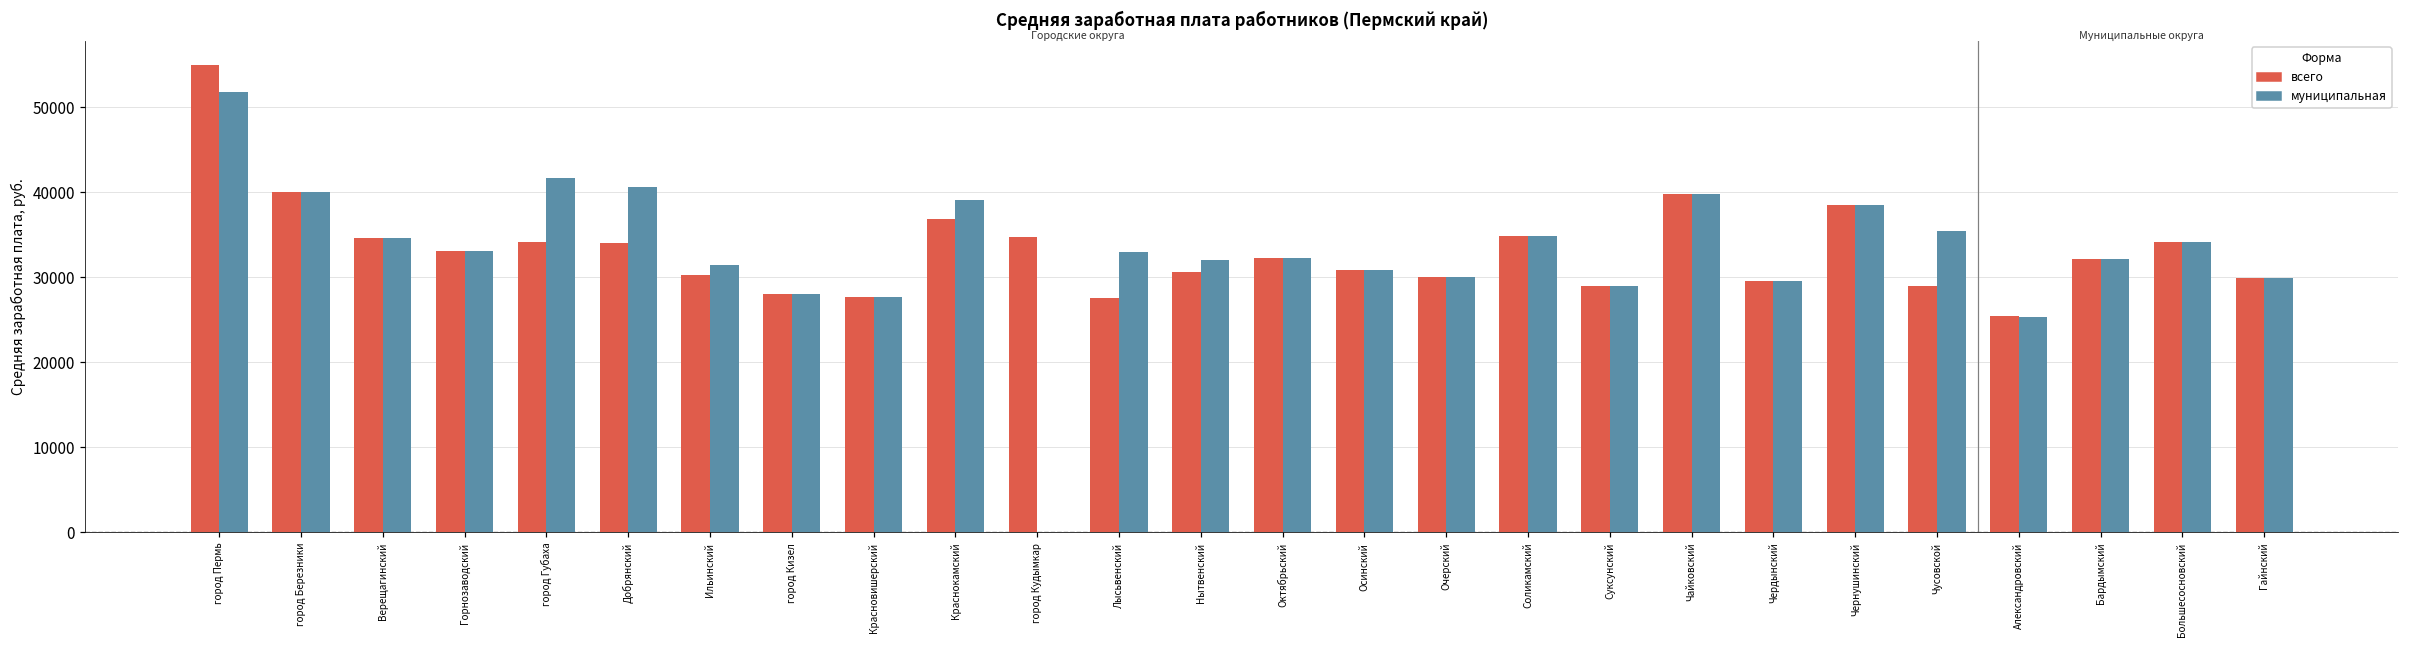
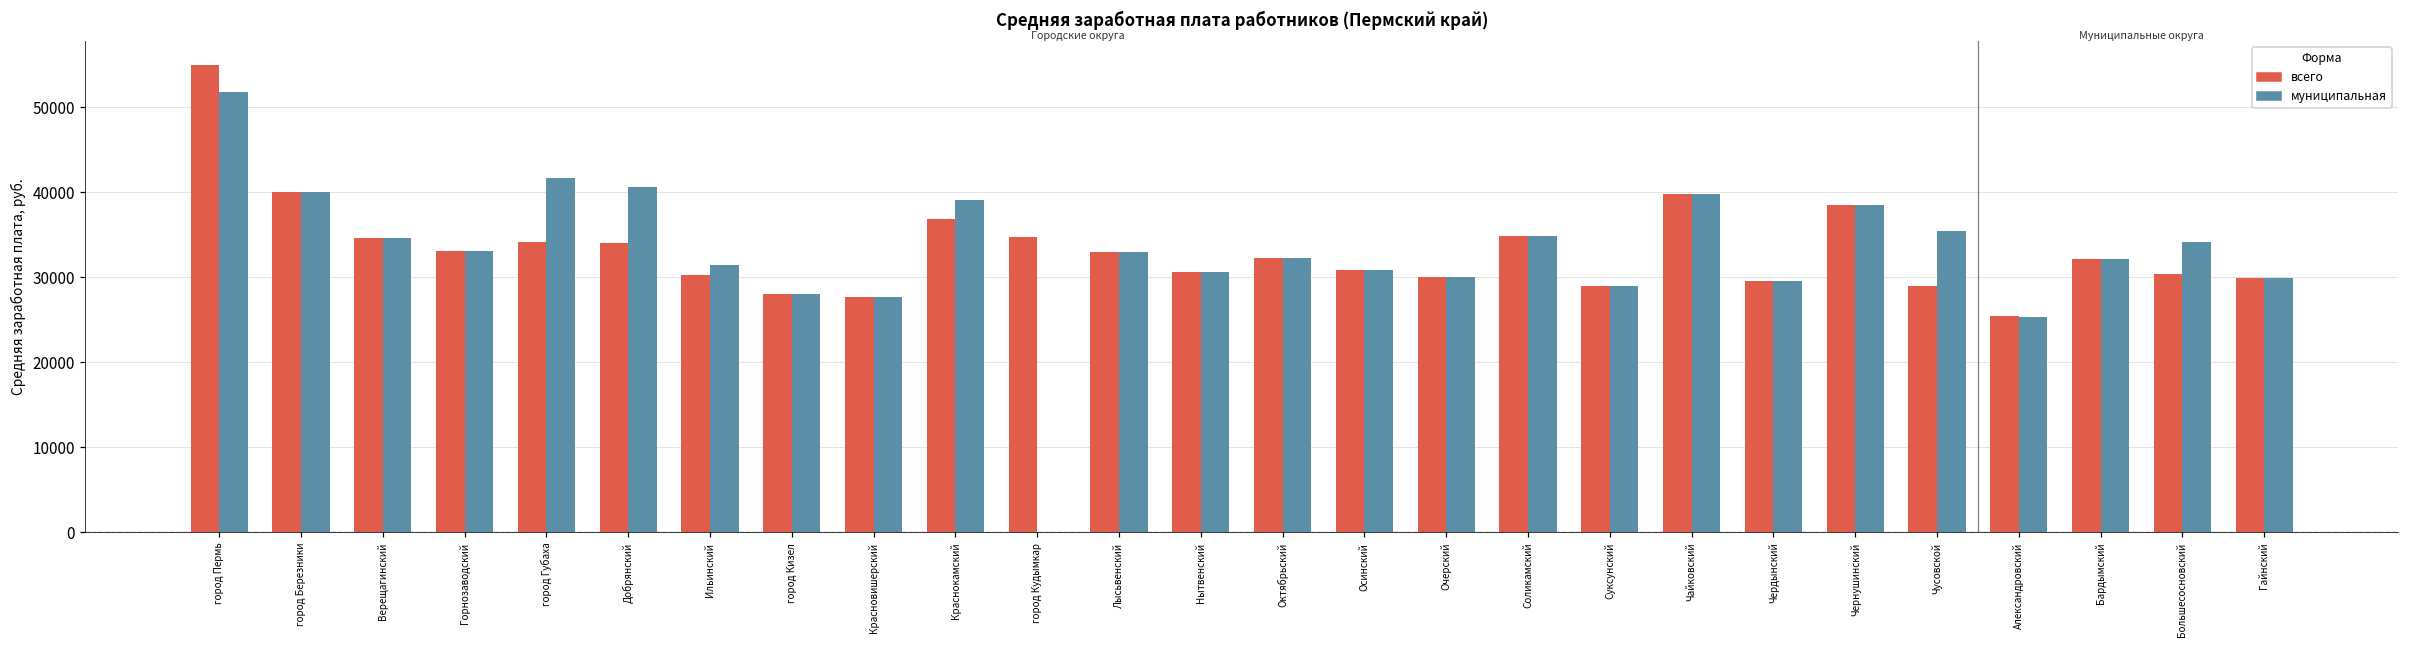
  {
    "всего": {
      "город Пермь": 55000,
      "город Березники": 40000,
      "Верещагинский": 35000,
      "Горнозаводский": 33000,
      "город Губаха": 34000,
      "Добрянский": 34000,
      "Ильинский": 30000,
      "город Кизел": 28000,
      "Красновишерский": 28000,
      "Краснокамский": 37000,
      "город Кудымкар": 35000,
-     "Лысьвенский": 28000,
+     "Лысьвенский": 33000,
      "Нытвенский": 31000,
      "Октябрьский": 32000,
      "Осинский": 31000,
      "Очерский": 30000,
      "Соликамский": 35000,
      "Суксунский": 29000,
      "Чайковский": 40000,
      "Чердынский": 30000,
      "Чернушинский": 39000,
      "Чусовской": 29000,
      "Александровский": 25000,
      "Бардымский": 32000,
-     "Большесосновский": 34000,
+     "Большесосновский": 30000,
      "Гайнский": 30000
    },
    "муниципальная": {
      "город Пермь": 52000,
      "город Березники": 40000,
      "Верещагинский": 35000,
      "Горнозаводский": 33000,
      "город Губаха": 42000,
      "Добрянский": 41000,
      "Ильинский": 31000,
      "город Кизел": 28000,
      "Красновишерский": 28000,
      "Краснокамский": 39000,
      "город Кудымкар": 0,
      "Лысьвенский": 33000,
-     "Нытвенский": 32000,
+     "Нытвенский": 31000,
      "Октябрьский": 32000,
      "Осинский": 31000,
      "Очерский": 30000,
      "Соликамский": 35000,
      "Суксунский": 29000,
      "Чайковский": 40000,
      "Чердынский": 30000,
      "Чернушинский": 39000,
      "Чусовской": 35000,
      "Александровский": 25000,
      "Бардымский": 32000,
      "Большесосновский": 34000,
      "Гайнский": 30000
    }
  }
